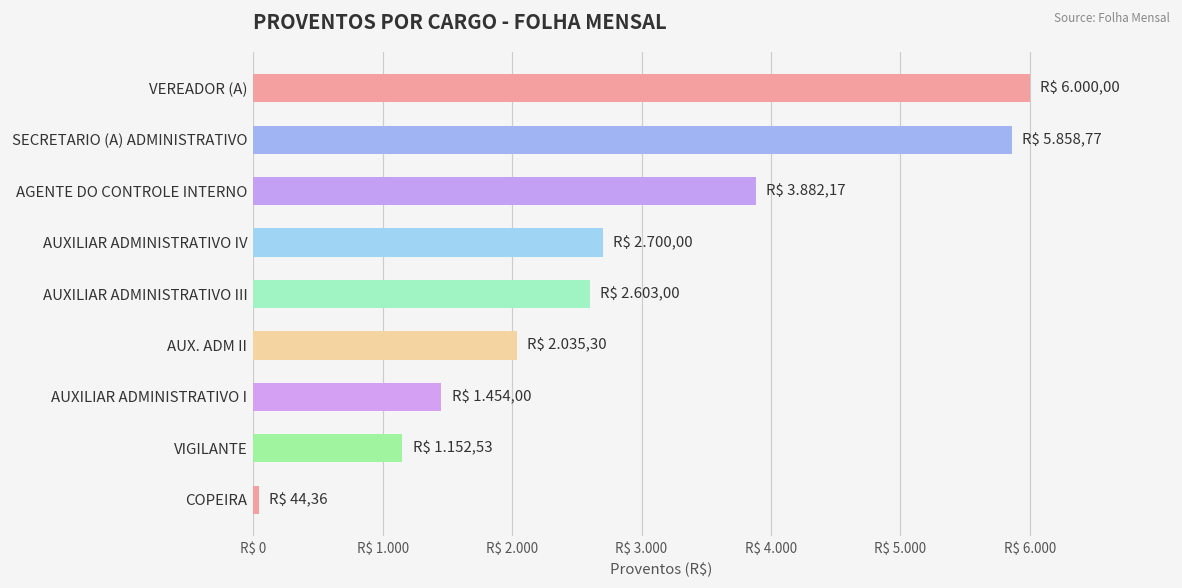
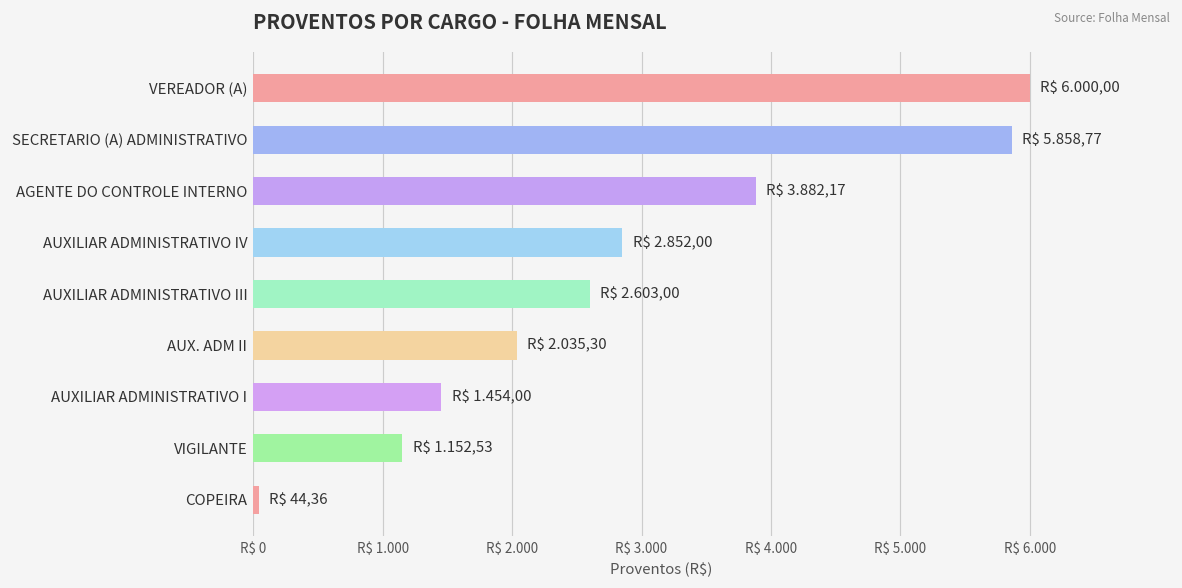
  {
-   "AUXILIAR ADMINISTRATIVO IV": "2.700,00"
+   "AUXILIAR ADMINISTRATIVO IV": "2.852,00"
  }
